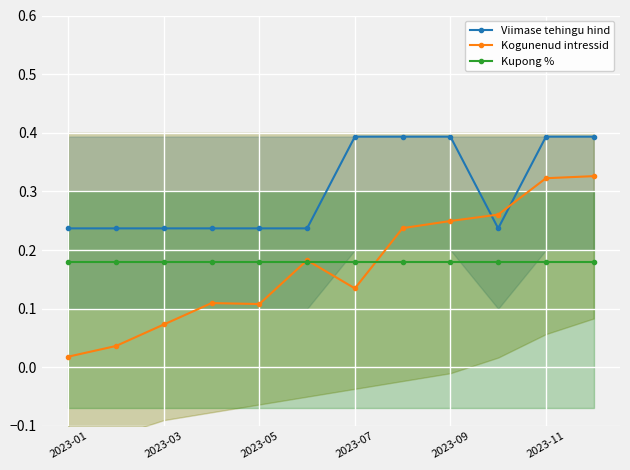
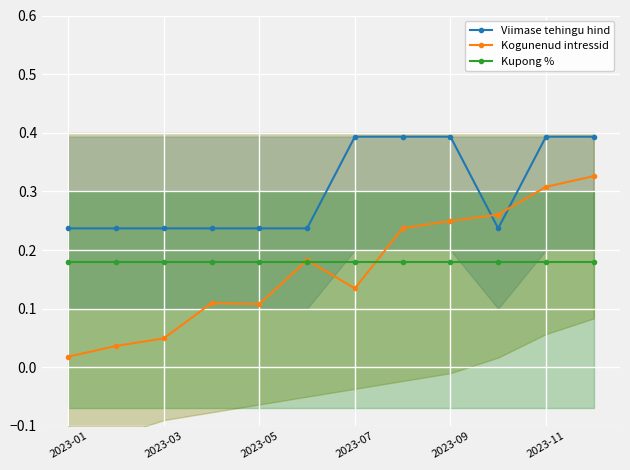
  {
    "Kogunenud intressid": {
      "2023-01": 0.02,
-     "2023-03": 0.07,
+     "2023-03": 0.05,
      "2023-05": 0.11,
      "2023-07": 0.13,
      "2023-09": 0.25,
-     "2023-11": 0.32
+     "2023-11": 0.31
    },
    "Kupong %": {
      "2023-01": 0.18,
      "2023-03": 0.18,
      "2023-05": 0.18,
      "2023-07": 0.18,
      "2023-09": 0.18,
      "2023-11": 0.18
    }
  }
